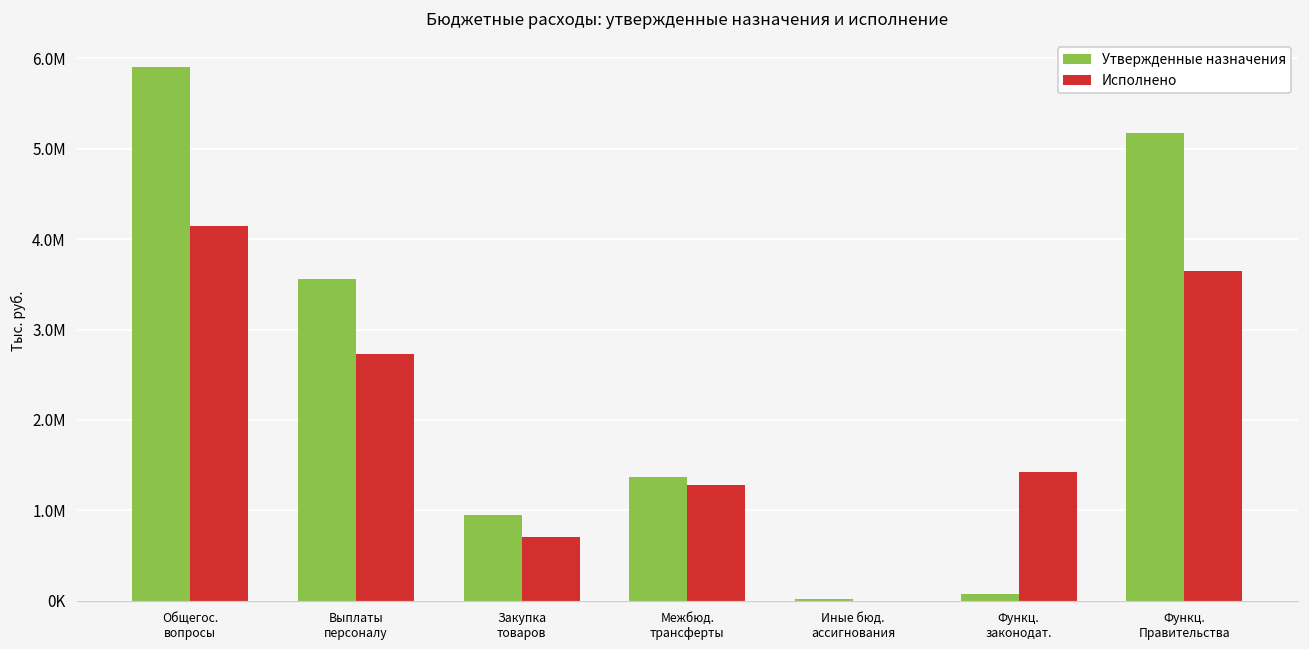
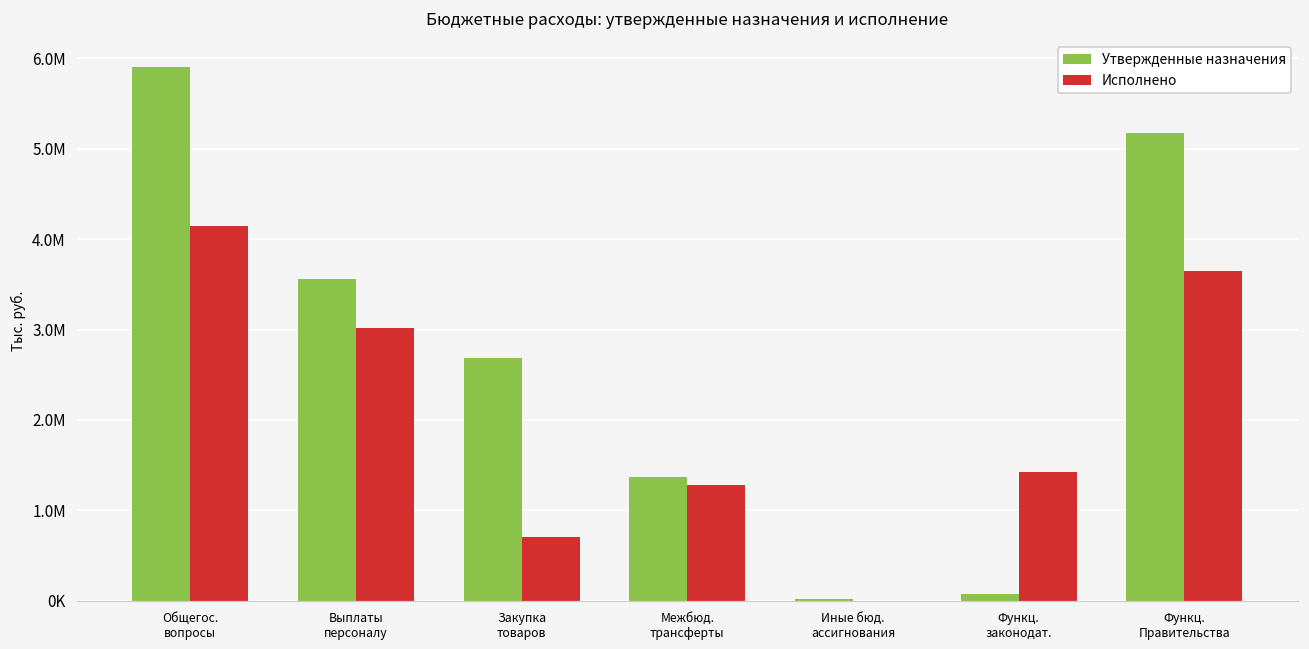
  {
    "Утвержденные назначения": {
      "Общегос. вопросы": 5900000,
      "Выплаты персоналу": 3600000,
-     "Закупка товаров": 1000000,
+     "Закупка товаров": 2700000,
      "Межбюд. трансферты": 1400000,
      "Функц. законодат.": 100000,
      "Функц. Правительства": 5200000
    },
    "Исполнено": {
      "Общегос. вопросы": 4100000,
-     "Выплаты персоналу": 2700000,
+     "Выплаты персоналу": 3000000,
      "Закупка товаров": 700000,
      "Межбюд. трансферты": 1300000,
      "Функц. законодат.": 1400000,
      "Функц. Правительства": 3600000
    }
  }
